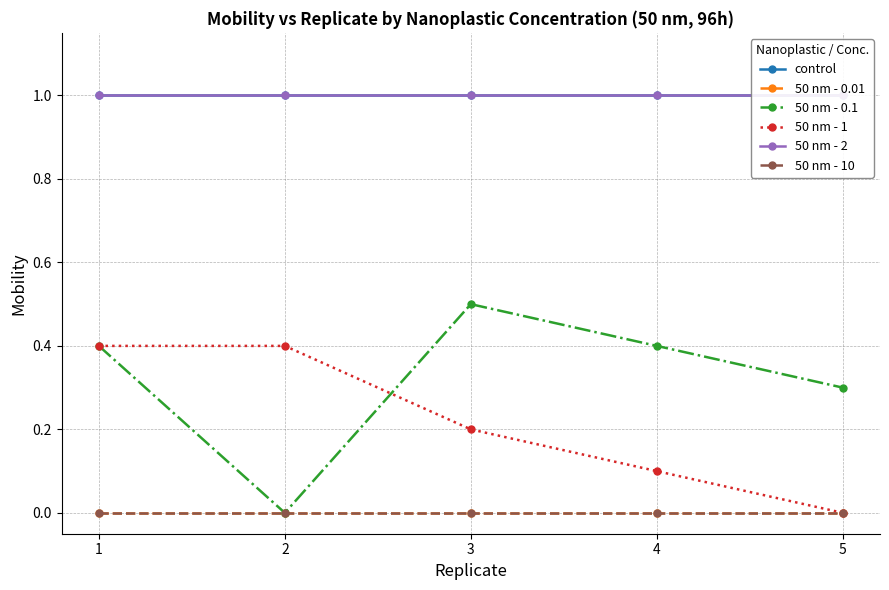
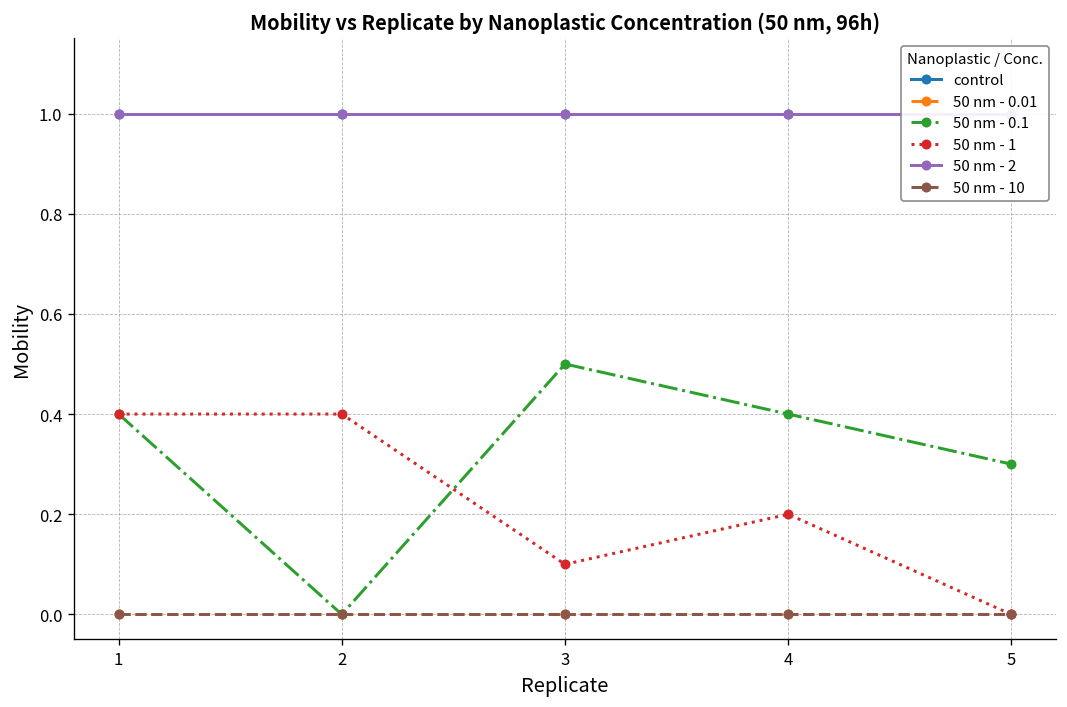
  {
    "50 nm - 2": {
      "1": 1.0,
      "2": 1.0,
      "3": 1.0,
      "4": 1.0
    },
    "50 nm - 10": {
      "1": 0.0,
      "3": 0.0,
      "4": 0.0
    },
    "50 nm - 0.1": {
      "3": 0.5,
      "4": 0.4,
      "5": 0.3
    },
    "50 nm - 1": {
      "2": 0.4,
-     "3": 0.2,
-     "4": 0.1
+     "3": 0.1,
+     "4": 0.2
    }
  }
